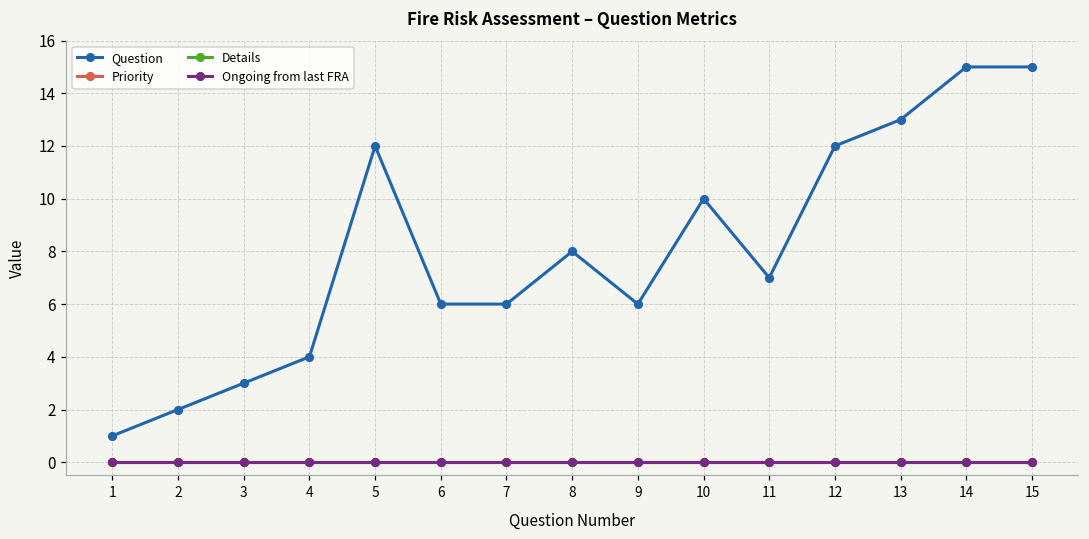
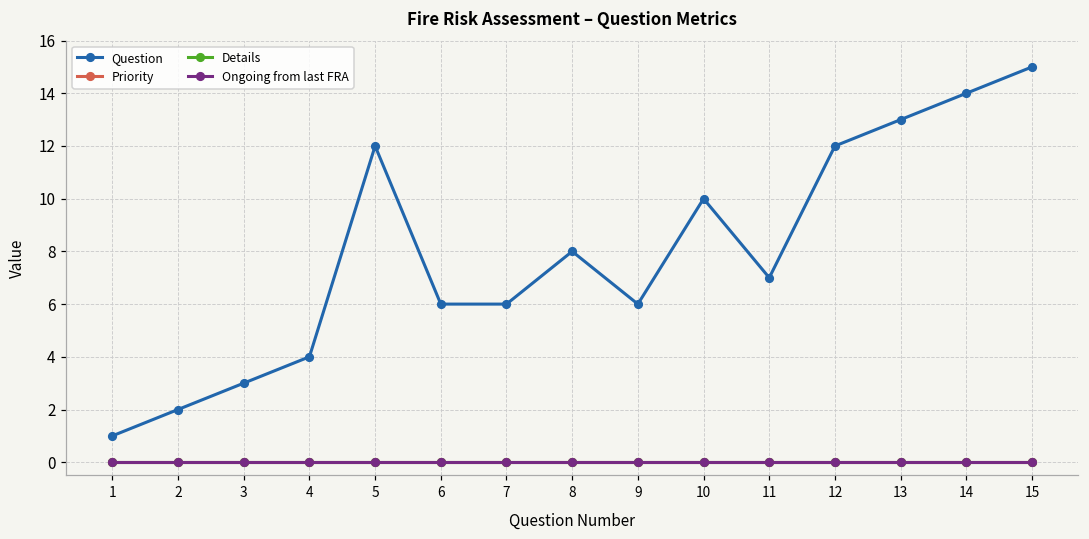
  {
    "Question": {
      "1": 1,
      "2": 2,
      "3": 3,
      "4": 4,
      "5": 12,
      "6": 6,
      "7": 6,
      "8": 8,
      "9": 6,
      "10": 10,
      "11": 7,
      "12": 12,
      "13": 13,
-     "14": 15,
+     "14": 14,
      "15": 15
    },
    "Ongoing from last FRA": {
      "1": 0,
      "2": 0,
      "3": 0,
      "4": 0,
      "5": 0,
      "6": 0,
      "7": 0,
      "8": 0,
      "9": 0,
      "10": 0,
      "11": 0,
      "12": 0,
      "13": 0,
      "14": 0,
      "15": 0
    }
  }
